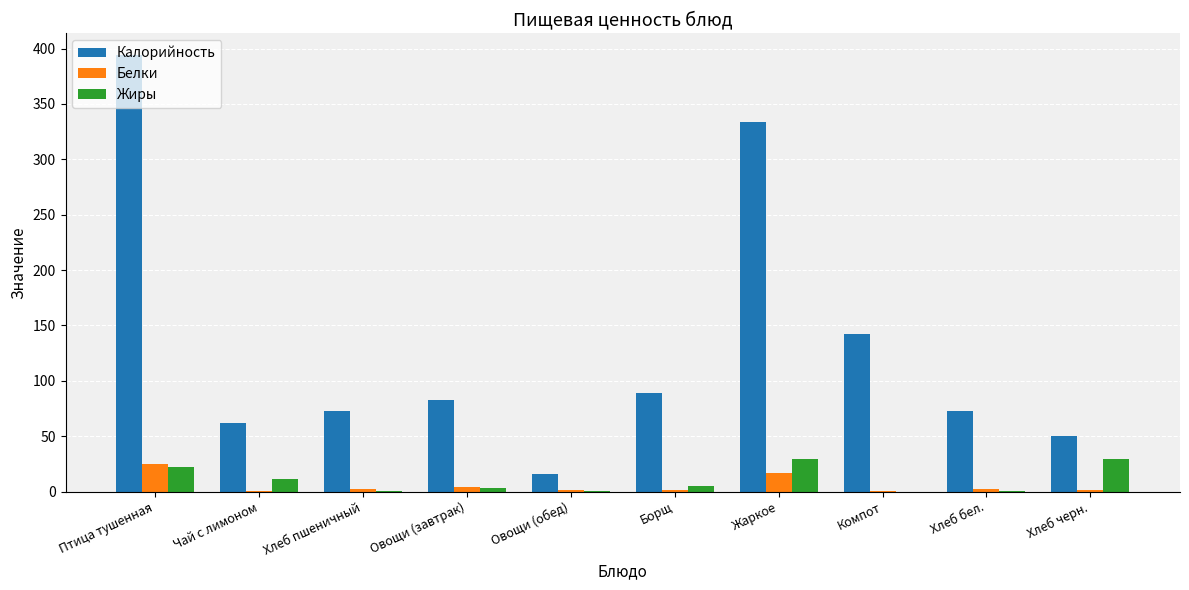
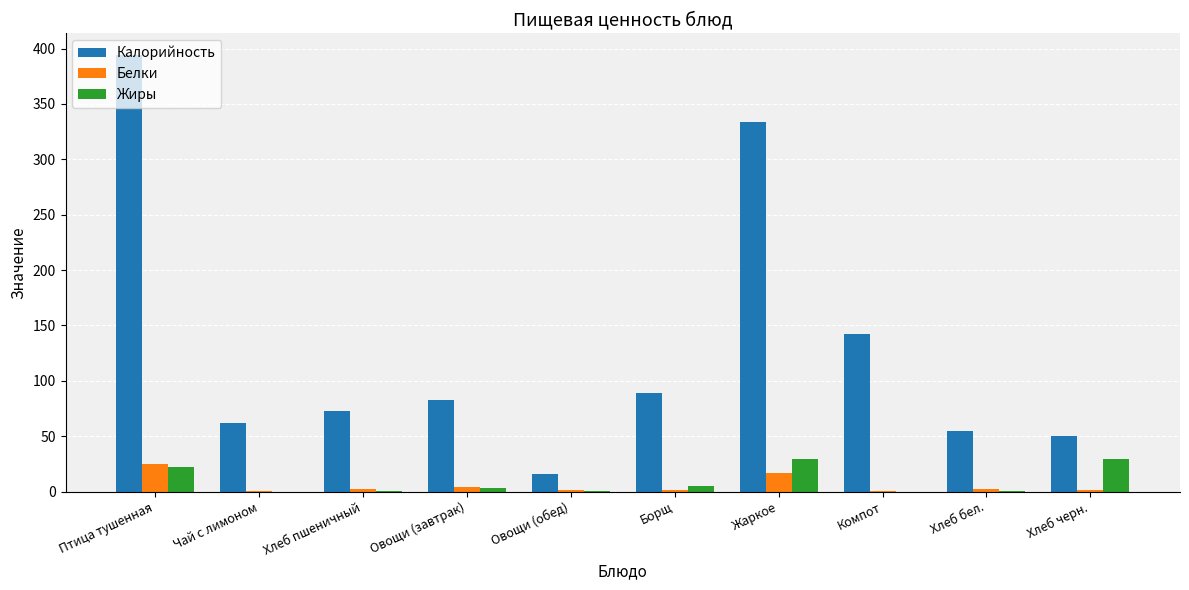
  {
    "Калорийность": {
      "Чай с лимоном": 62,
      "Хлеб пшеничный": 73,
      "Овощи (завтрак)": 83,
      "Овощи (обед)": 16,
      "Борщ": 89,
      "Жаркое": 334,
      "Компот": 142,
-     "Хлеб бел.": 73,
+     "Хлеб бел.": 55,
      "Хлеб черн.": 50
    },
    "Белки": {
      "Птица тушенная": 25,
      "Хлеб пшеничный": 2,
      "Овощи (завтрак)": 4,
      "Жаркое": 17,
      "Хлеб бел.": 2
    },
    "Жиры": {
      "Птица тушенная": 23,
-     "Чай с лимоном": 12,
+     "Чай с лимоном": 0,
      "Овощи (завтрак)": 3,
      "Борщ": 5,
      "Жаркое": 30,
      "Компот": 0,
      "Хлеб черн.": 30
    }
  }
